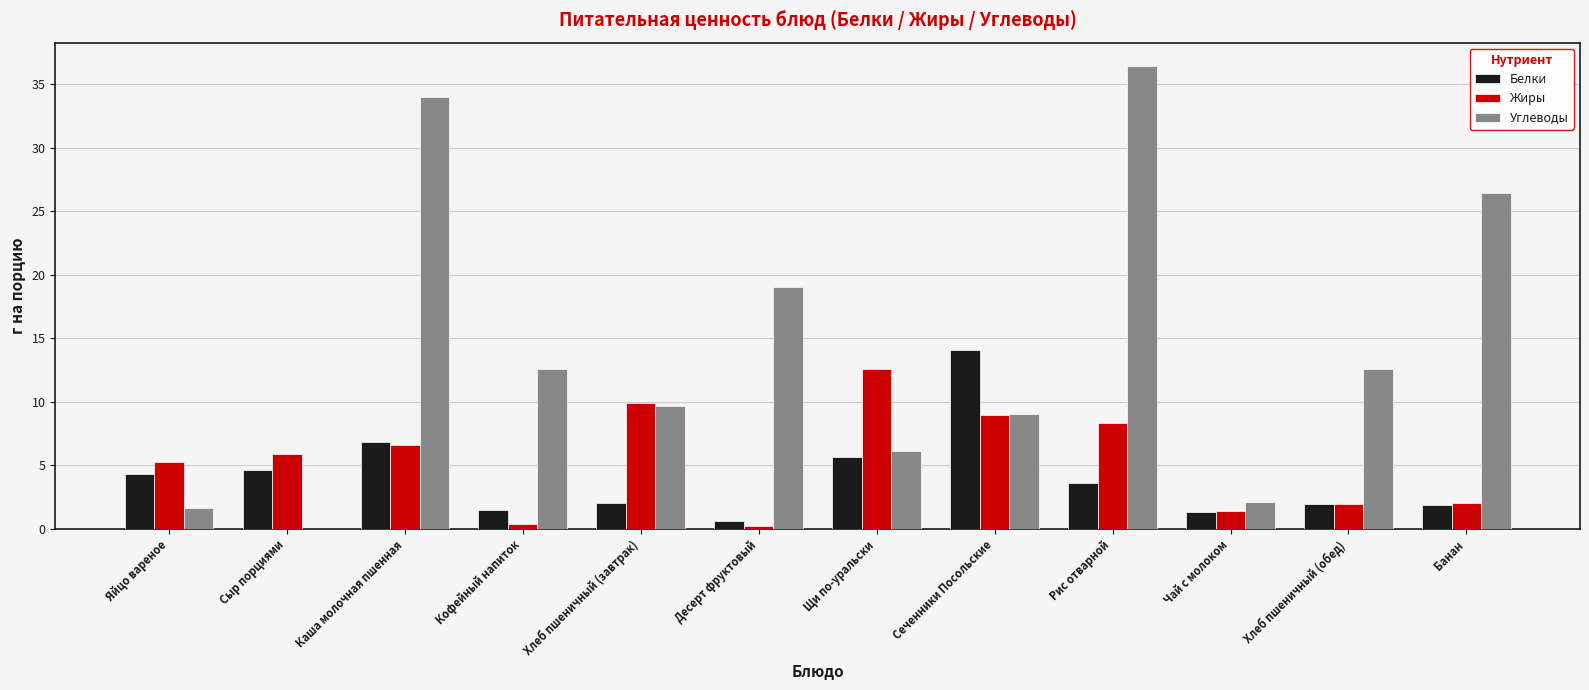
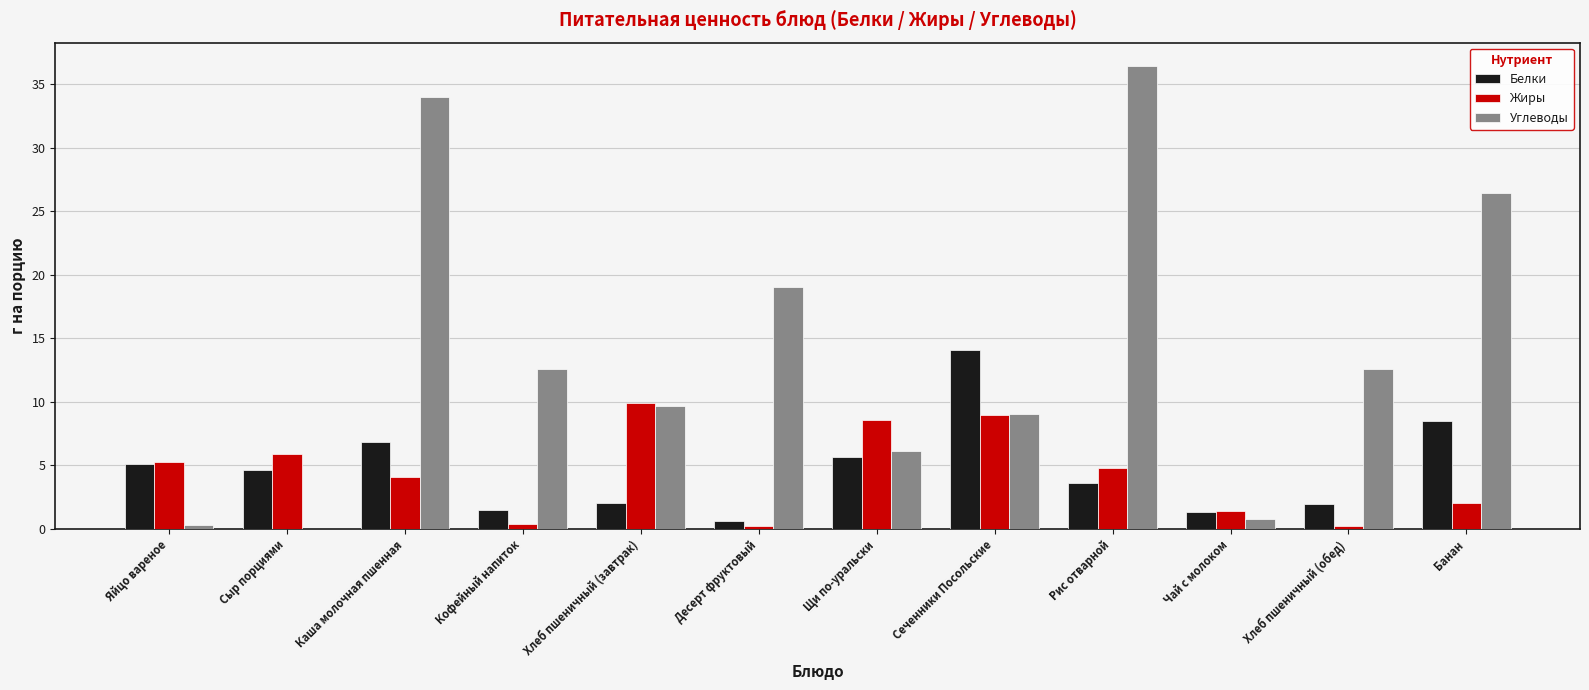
  {
    "Белки": {
-     "Яйцо вареное": 4.3,
+     "Яйцо вареное": 5.1,
      "Сыр порциями": 4.6,
      "Каша молочная пшенная": 6.9,
      "Кофейный напиток": 1.5,
      "Хлеб пшеничный (завтрак)": 2.0,
      "Десерт фруктовый": 0.6,
      "Щи по-уральски": 5.7,
      "Сеченники Посольские": 14.1,
      "Рис отварной": 3.6,
      "Чай с молоком": 1.4,
      "Хлеб пшеничный (обед)": 2.0,
-     "Банан": 1.9
+     "Банан": 8.5
    },
    "Жиры": {
      "Яйцо вареное": 5.3,
      "Сыр порциями": 5.9,
-     "Каша молочная пшенная": 6.6,
+     "Каша молочная пшенная": 4.1,
      "Кофейный напиток": 0.4,
      "Хлеб пшеничный (завтрак)": 9.9,
      "Десерт фруктовый": 0.2,
-     "Щи по-уральски": 12.6,
+     "Щи по-уральски": 8.6,
      "Сеченники Посольские": 9.0,
-     "Рис отварной": 8.3,
+     "Рис отварной": 4.8,
      "Чай с молоком": 1.4,
-     "Хлеб пшеничный (обед)": 2.0,
+     "Хлеб пшеничный (обед)": 0.3,
      "Банан": 2.0
    },
    "Углеводы": {
-     "Яйцо вареное": 1.6,
+     "Яйцо вареное": 0.3,
      "Сыр порциями": 0.0,
      "Каша молочная пшенная": 34.0,
      "Кофейный напиток": 12.6,
      "Хлеб пшеничный (завтрак)": 9.7,
      "Десерт фруктовый": 19.0,
      "Щи по-уральски": 6.2,
      "Сеченники Посольские": 9.0,
      "Рис отварной": 36.4,
-     "Чай с молоком": 2.1,
+     "Чай с молоком": 0.8,
      "Хлеб пшеничный (обед)": 12.6,
      "Банан": 26.5
    }
  }
